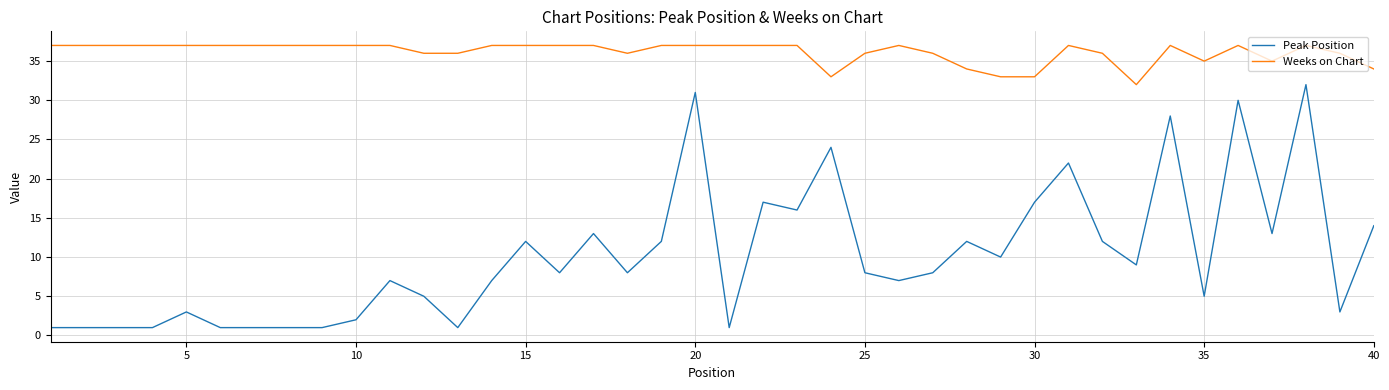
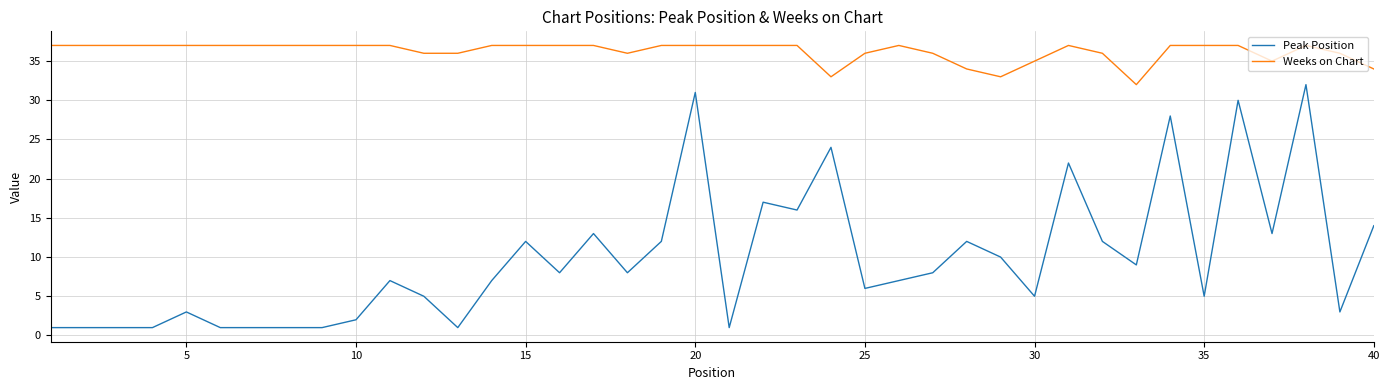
  {
    "Peak Position": {
      "5": 3,
      "10": 2,
      "15": 12,
      "20": 31,
-     "25": 8,
-     "30": 17,
+     "25": 6,
+     "30": 5,
      "35": 5,
      "40": 14
    },
    "Weeks on Chart": {
      "5": 37,
      "10": 37,
      "15": 37,
      "20": 37,
      "25": 36,
-     "30": 33,
-     "35": 35,
+     "30": 35,
+     "35": 37,
      "40": 34
    }
  }
